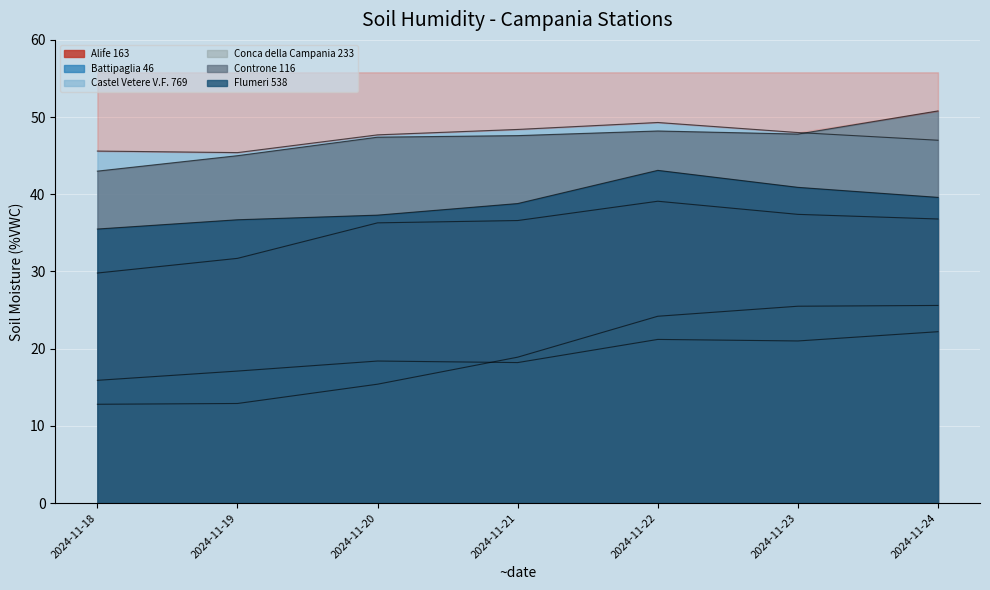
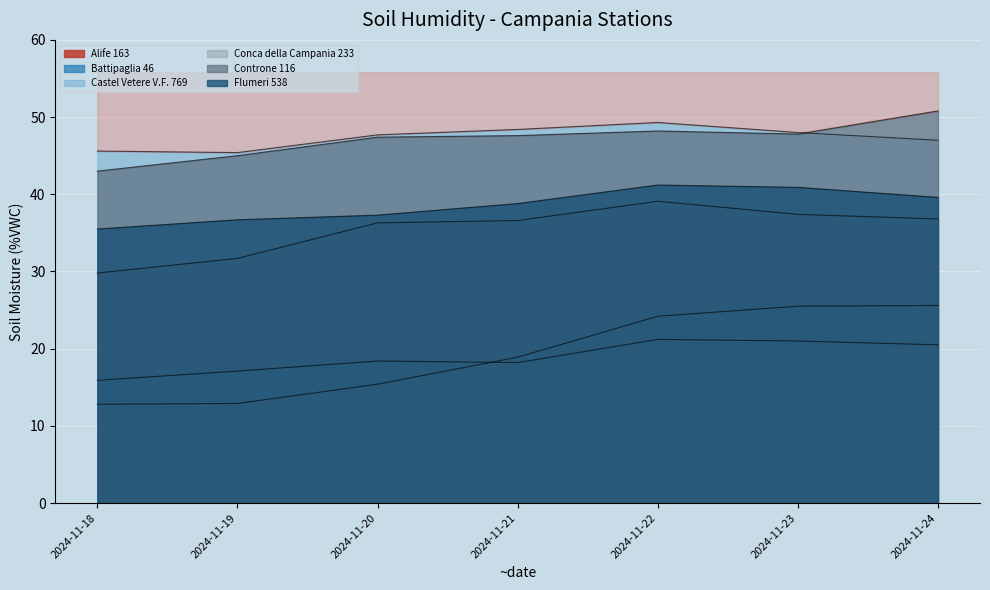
  {
    "Battipaglia 46": {
      "2024-11-18": 16,
      "2024-11-19": 17,
      "2024-11-20": 18,
      "2024-11-21": 18,
      "2024-11-22": 21,
      "2024-11-23": 21,
-     "2024-11-24": 22
+     "2024-11-24": 21
    },
    "Controne 116": {
      "2024-11-18": 43,
      "2024-11-19": 45,
      "2024-11-21": 48,
      "2024-11-22": 48,
      "2024-11-24": 51
    },
    "Flumeri 538": {
      "2024-11-18": 36,
      "2024-11-19": 37,
      "2024-11-20": 37,
      "2024-11-21": 39,
-     "2024-11-22": 43,
+     "2024-11-22": 41,
      "2024-11-23": 41,
      "2024-11-24": 40
    }
  }
